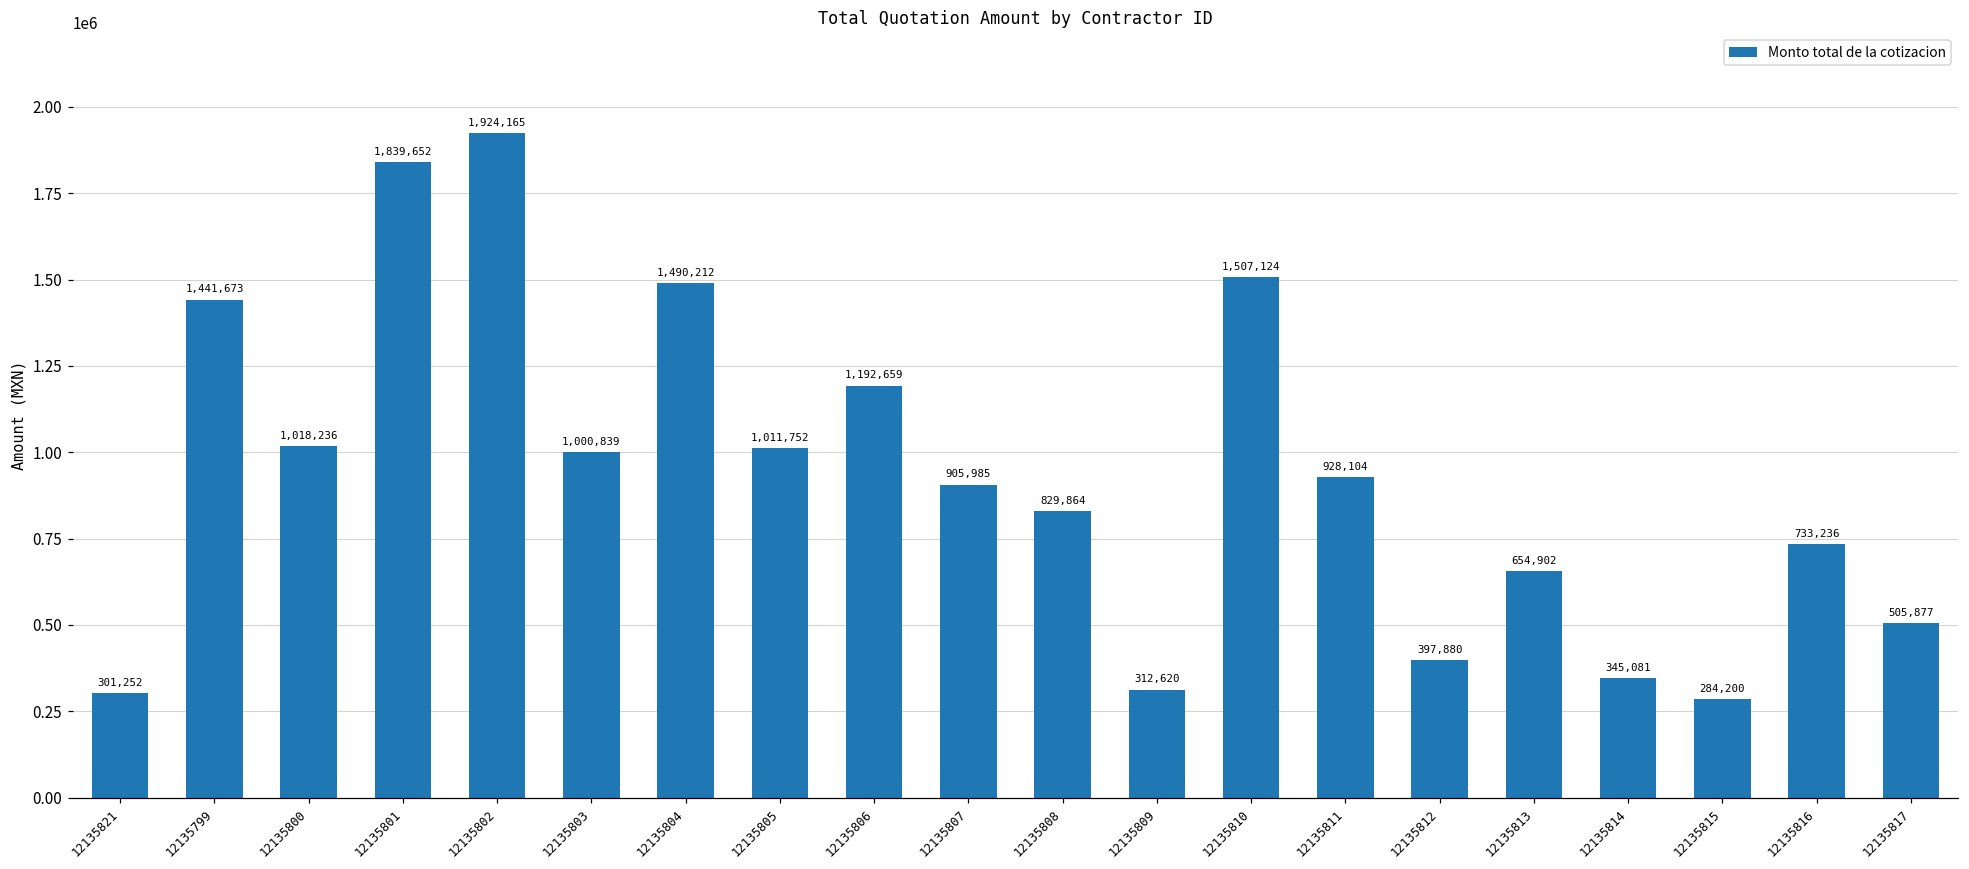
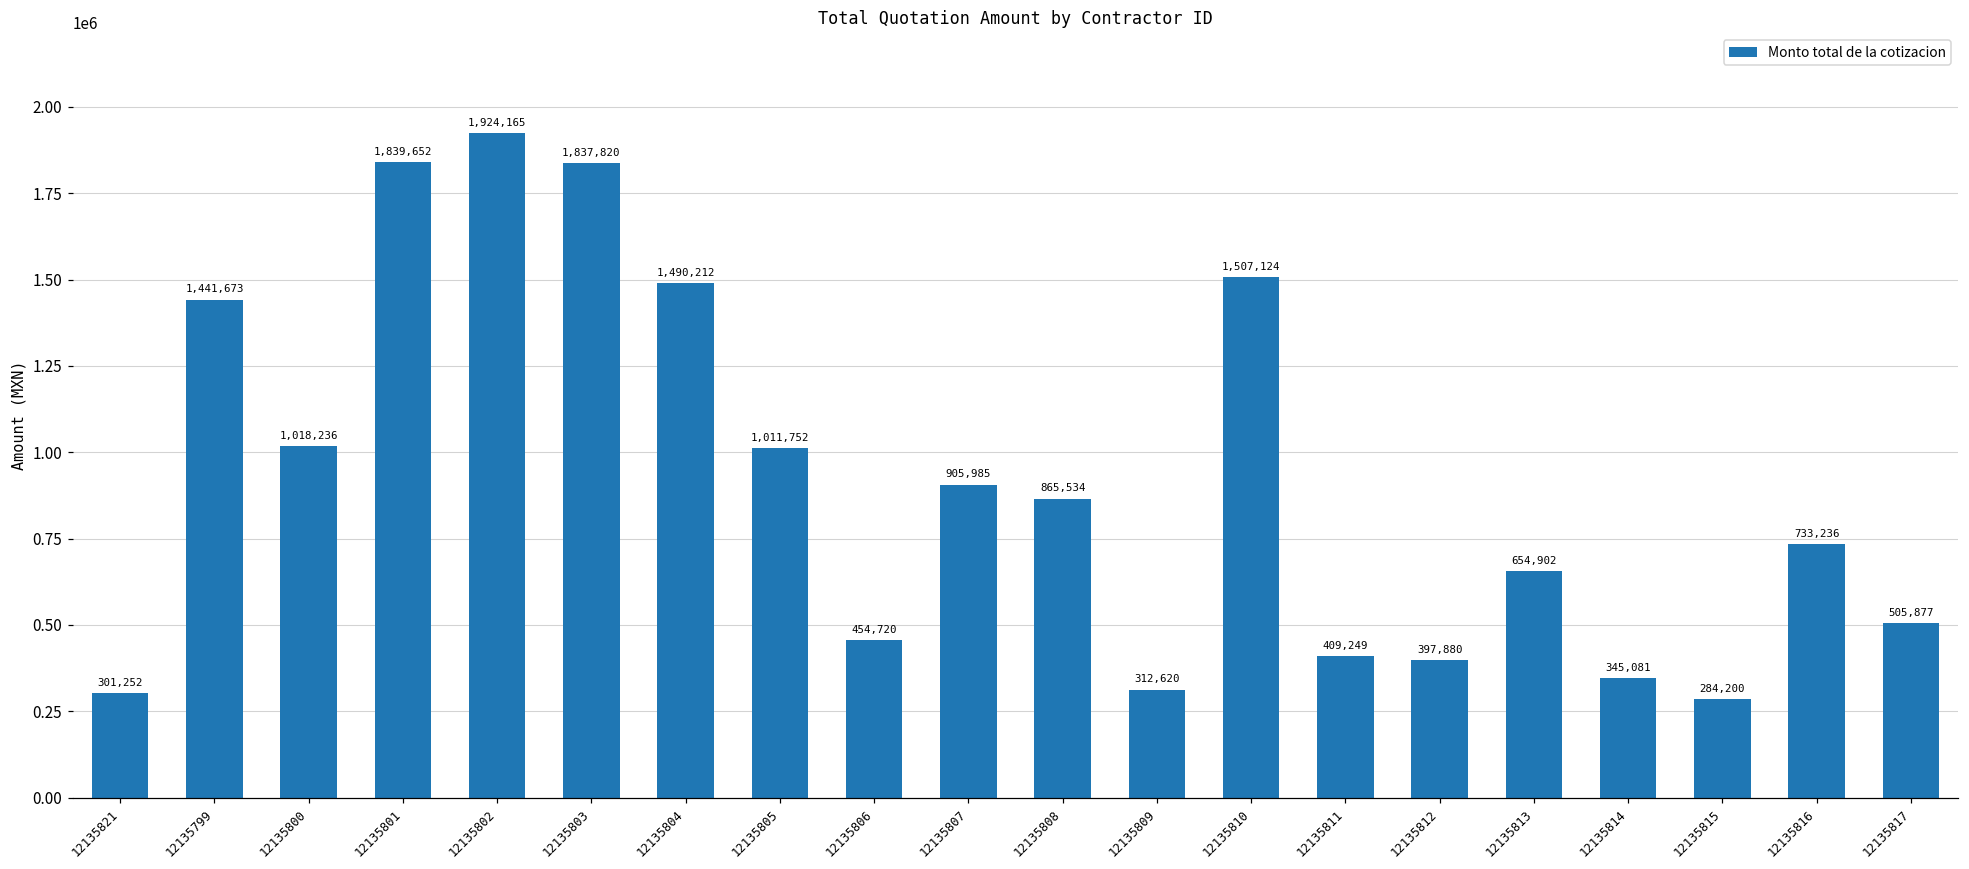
  {
    "12135821": "301,252",
    "12135799": "1,441,673",
    "12135800": "1,018,236",
    "12135801": "1,839,652",
    "12135802": "1,924,165",
-   "12135803": "1,000,839",
+   "12135803": "1,837,820",
    "12135804": "1,490,212",
    "12135805": "1,011,752",
-   "12135806": "1,192,659",
+   "12135806": "454,720",
    "12135807": "905,985",
-   "12135808": "829,864",
+   "12135808": "865,534",
    "12135809": "312,620",
    "12135810": "1,507,124",
-   "12135811": "928,104",
+   "12135811": "409,249",
    "12135812": "397,880",
    "12135813": "654,902",
    "12135814": "345,081",
    "12135815": "284,200",
    "12135816": "733,236",
    "12135817": "505,877"
  }
